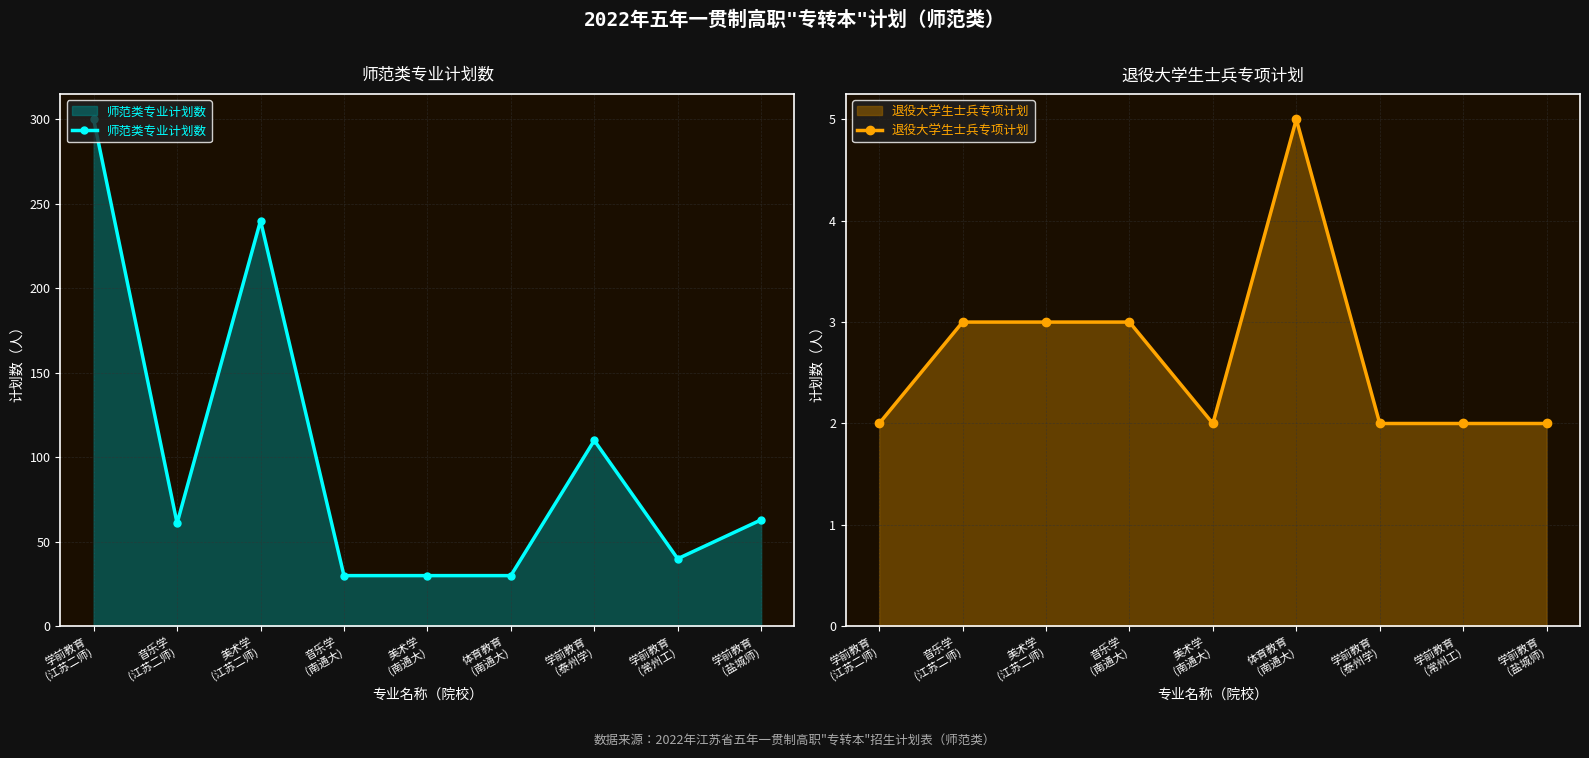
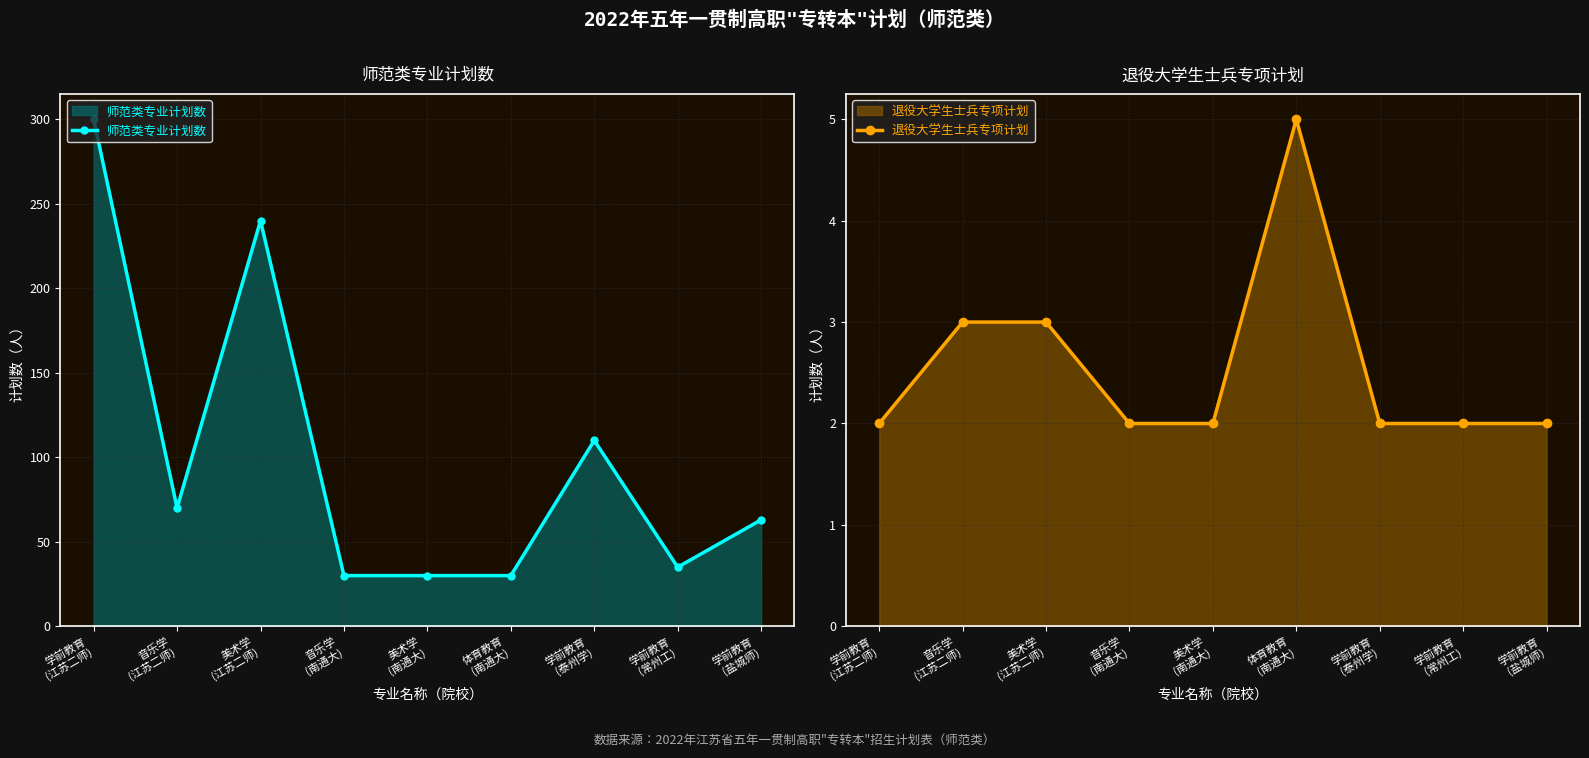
  {
    "师范类专业计划数": {
-     "音乐学 (江苏二师)": 61,
+     "音乐学 (江苏二师)": 70,
      "美术学 (江苏二师)": 240,
      "音乐学 (南通大)": 30,
      "美术学 (南通大)": 30,
      "体育教育 (南通大)": 30,
      "学前教育 (泰州学)": 110,
-     "学前教育 (常州工)": 40,
+     "学前教育 (常州工)": 35,
      "学前教育 (盐城师)": 63
    },
    "退役大学生士兵专项计划": {
      "学前教育 (江苏二师)": 2,
      "音乐学 (江苏二师)": 3,
      "美术学 (江苏二师)": 3,
-     "音乐学 (南通大)": 3,
+     "音乐学 (南通大)": 2,
      "美术学 (南通大)": 2,
      "体育教育 (南通大)": 5,
      "学前教育 (泰州学)": 2,
      "学前教育 (常州工)": 2,
      "学前教育 (盐城师)": 2
    }
  }
